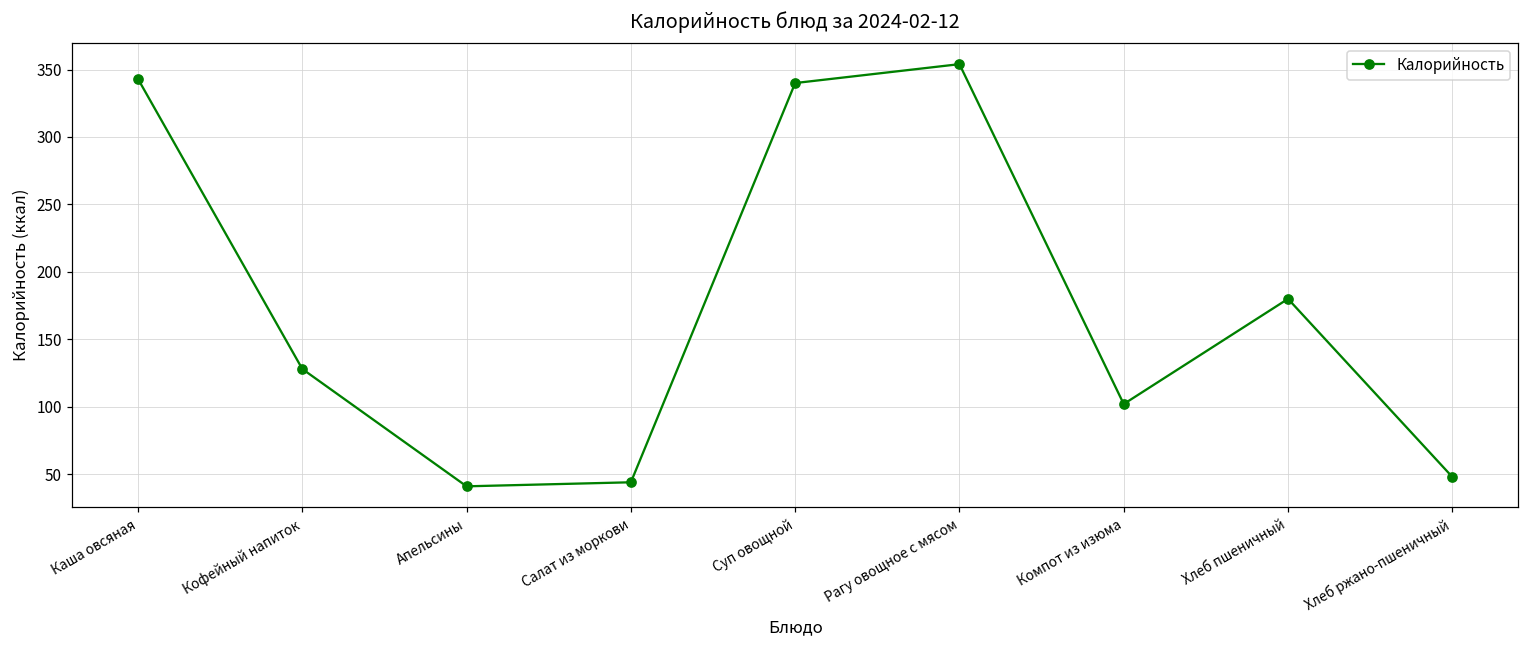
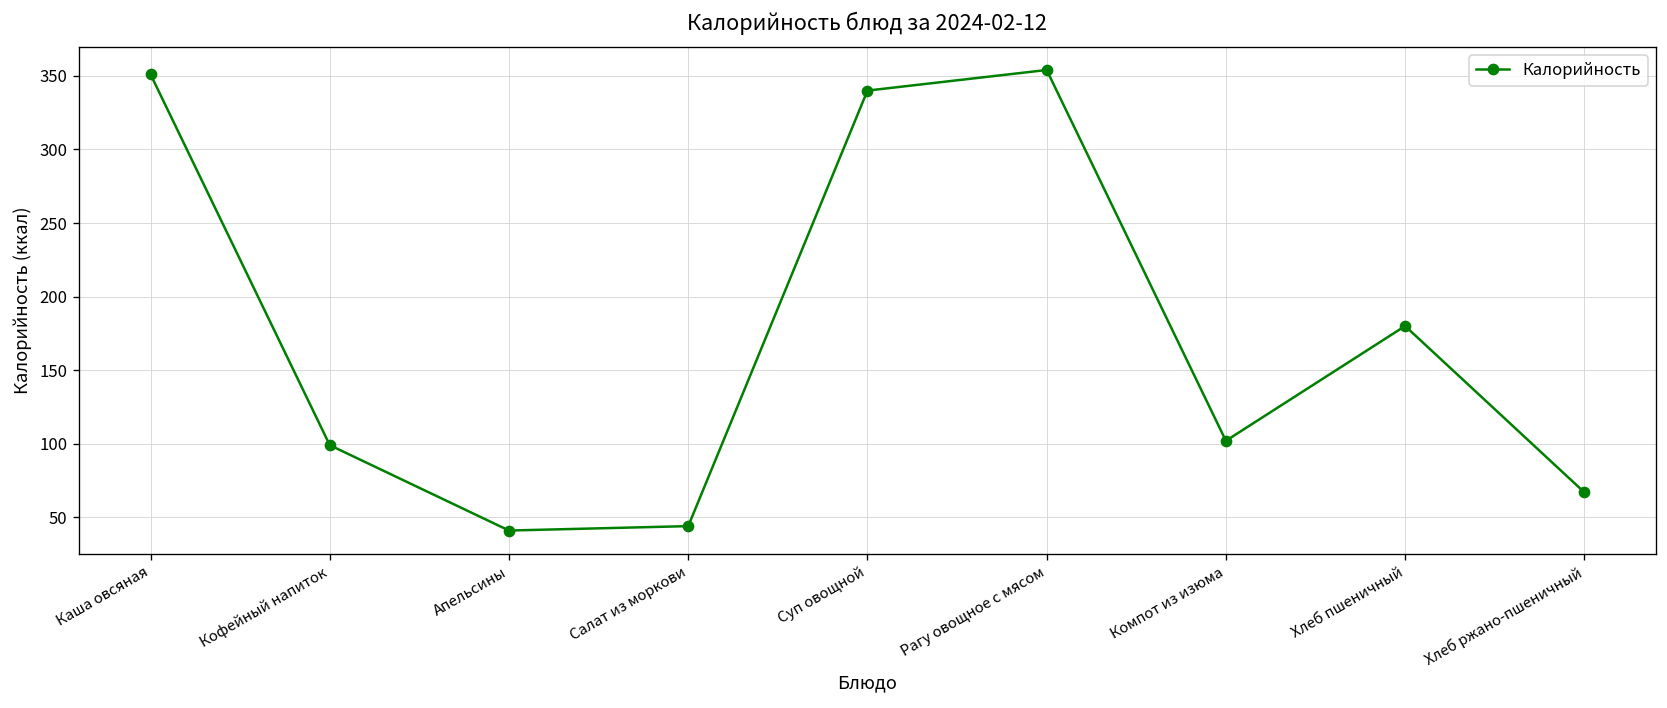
  {
-   "Каша овсяная": 343,
-   "Кофейный напиток": 128,
+   "Каша овсяная": 351,
+   "Кофейный напиток": 99,
    "Апельсины": 41,
    "Салат из моркови": 44,
    "Суп овощной": 340,
    "Рагу овощное с мясом": 354,
    "Компот из изюма": 102,
    "Хлеб пшеничный": 180,
-   "Хлеб ржано-пшеничный": 48
+   "Хлеб ржано-пшеничный": 67
  }
